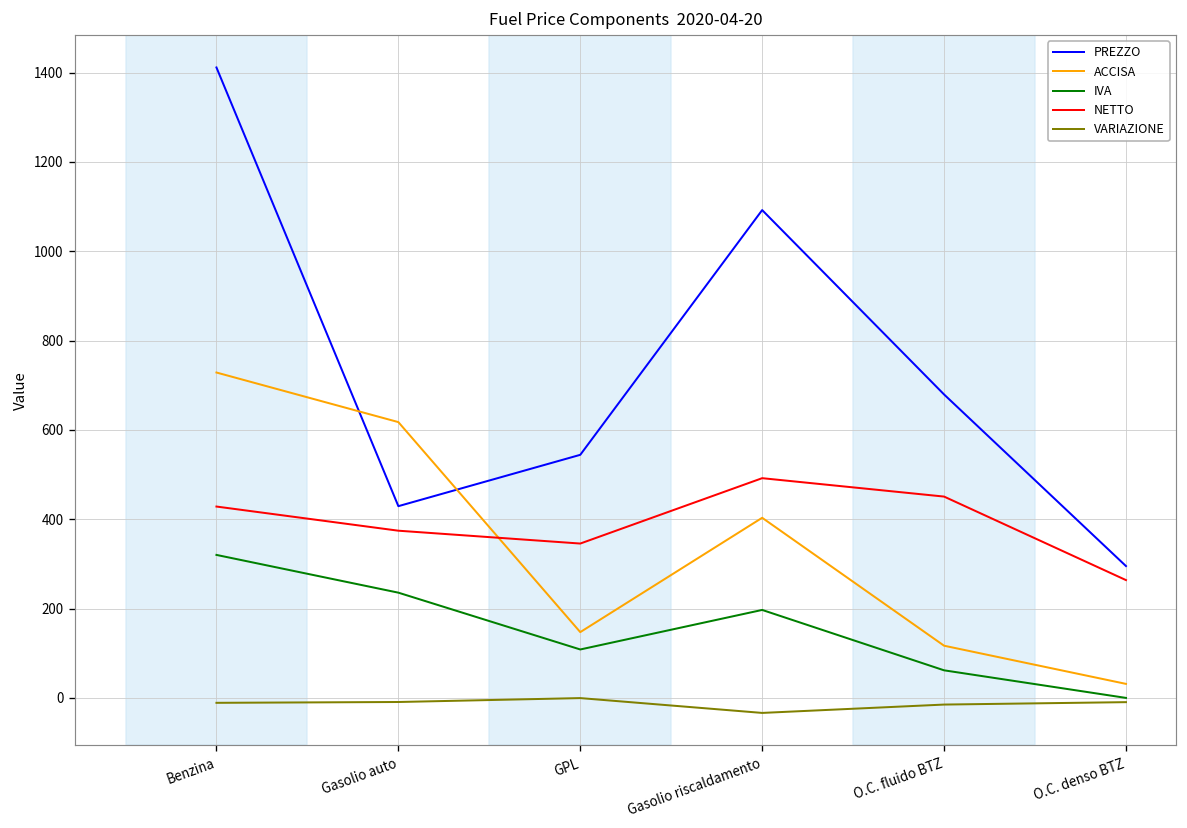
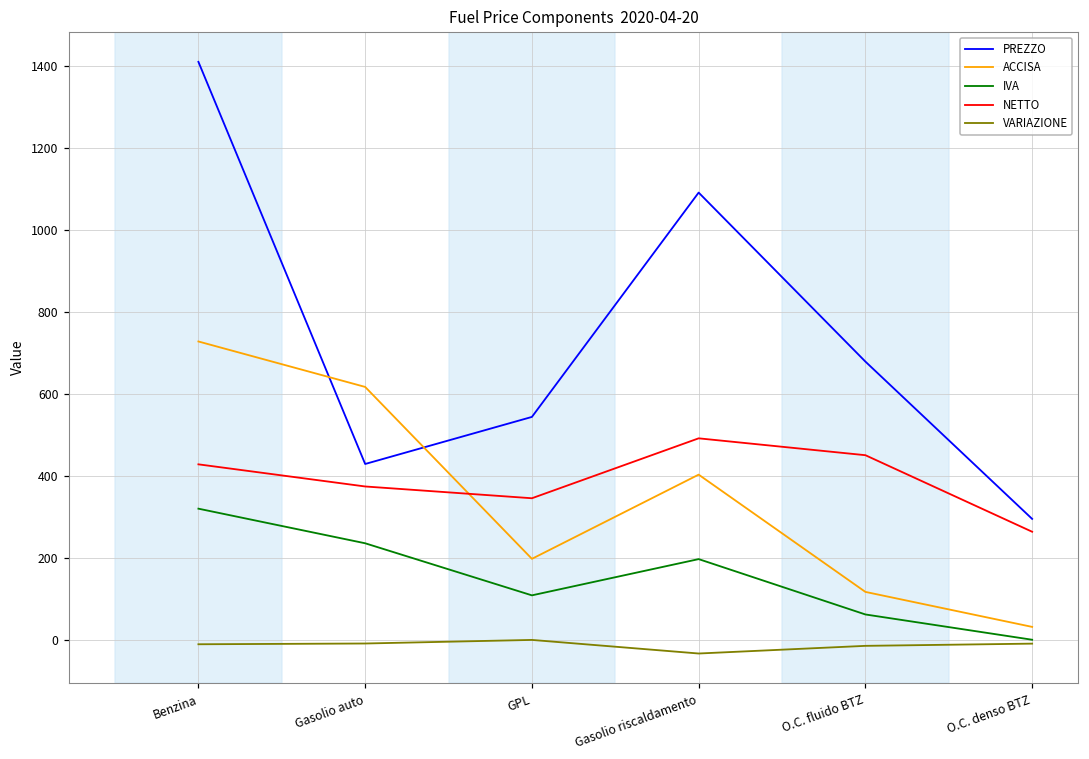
  {
    "PREZZO": {
      "Benzina": 1410,
      "Gasolio auto": 430,
      "GPL": 540,
      "Gasolio riscaldamento": 1090,
      "O.C. fluido BTZ": 680,
      "O.C. denso BTZ": 300
    },
    "ACCISA": {
      "Benzina": 730,
      "Gasolio auto": 620,
-     "GPL": 150,
+     "GPL": 200,
      "Gasolio riscaldamento": 400,
      "O.C. fluido BTZ": 120,
      "O.C. denso BTZ": 30
    },
    "IVA": {
      "Benzina": 320,
      "Gasolio auto": 240,
      "GPL": 110,
      "Gasolio riscaldamento": 200,
      "O.C. fluido BTZ": 60,
      "O.C. denso BTZ": 0
    },
    "NETTO": {
      "Benzina": 430,
      "Gasolio auto": 370,
      "GPL": 350,
      "Gasolio riscaldamento": 490,
      "O.C. fluido BTZ": 450,
      "O.C. denso BTZ": 260
    },
    "VARIAZIONE": {
      "Benzina": -10,
      "Gasolio auto": -10,
      "GPL": 0,
      "Gasolio riscaldamento": -30,
      "O.C. fluido BTZ": -10,
      "O.C. denso BTZ": -10
    }
  }
